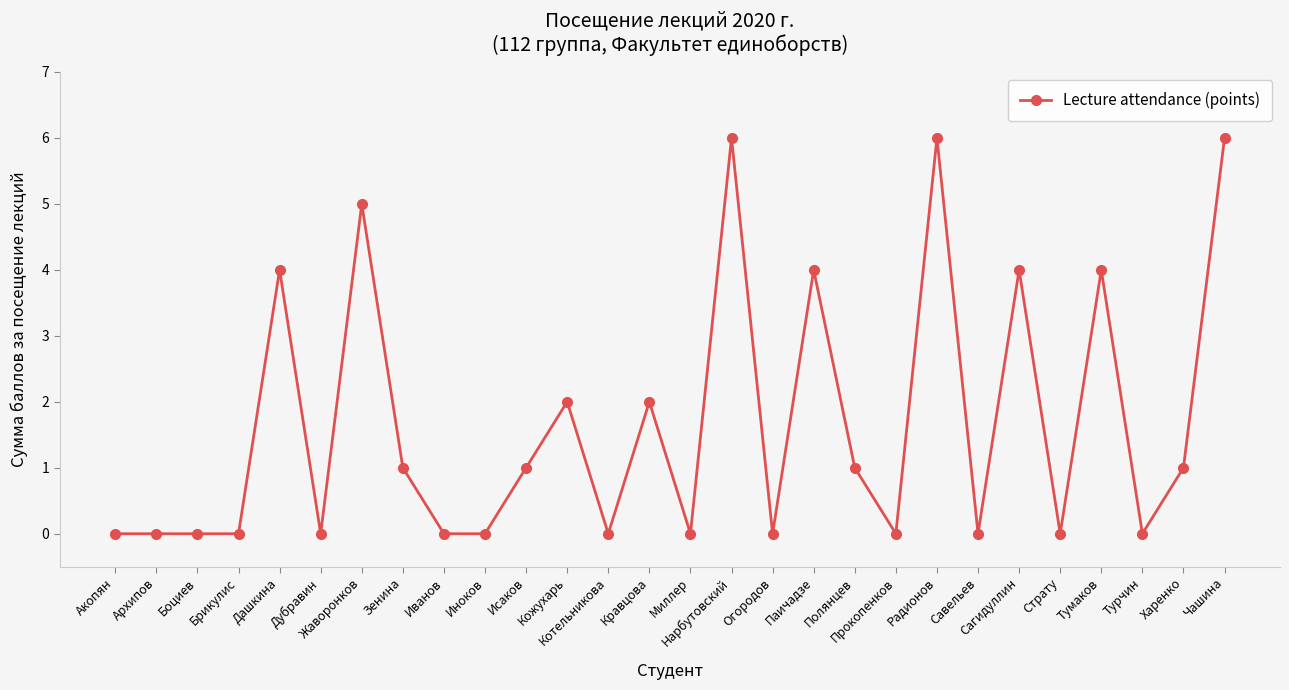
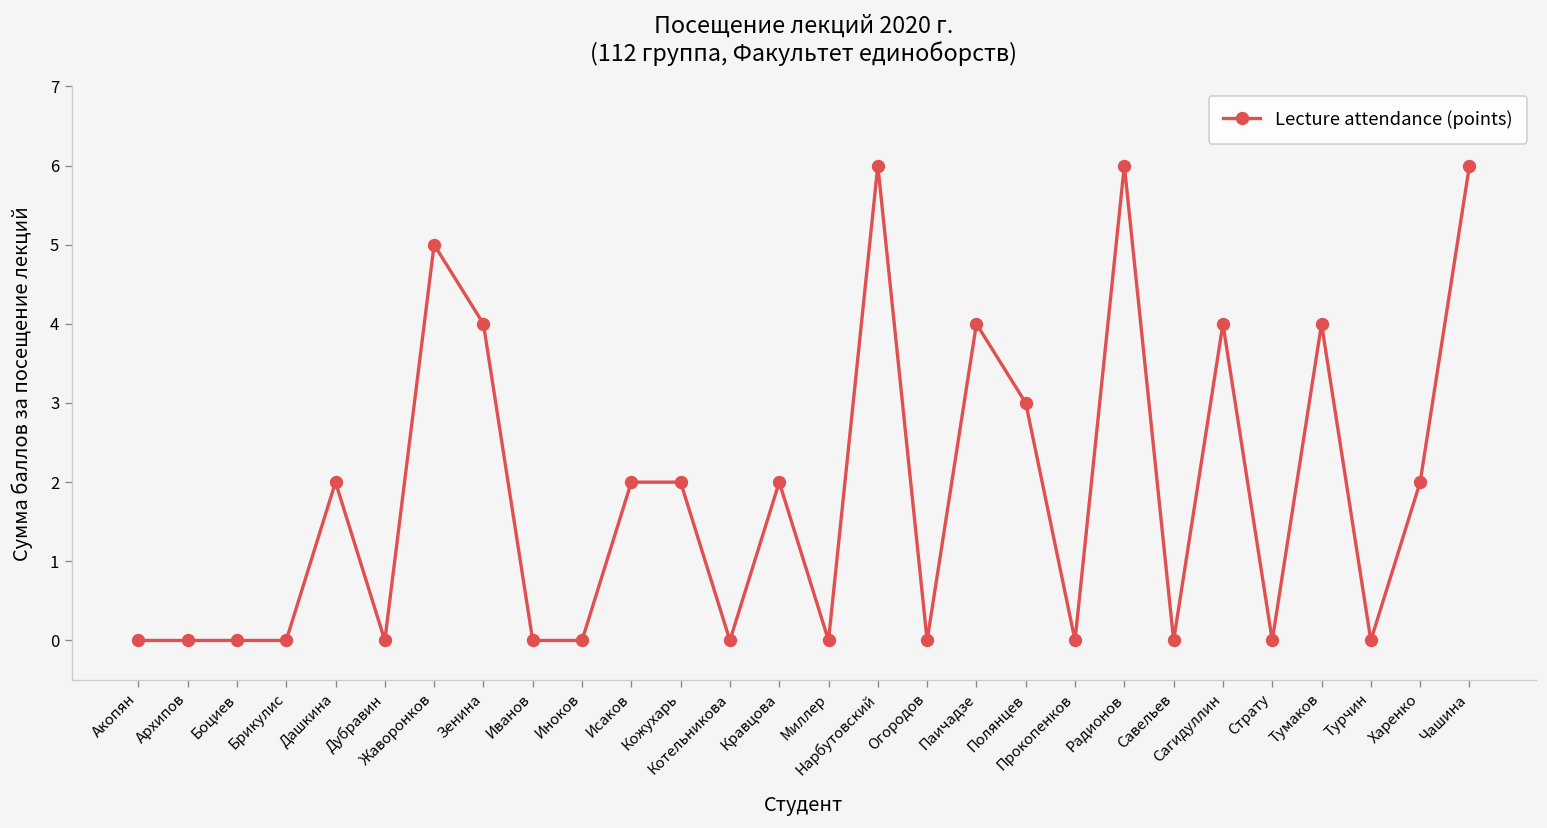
  {
    "Акопян": 0,
    "Архипов": 0,
    "Боциев": 0,
    "Брикулис": 0,
-   "Дашкина": 4,
+   "Дашкина": 2,
    "Дубравин": 0,
    "Жаворонков": 5,
-   "Зенина": 1,
+   "Зенина": 4,
    "Иванов": 0,
    "Иноков": 0,
-   "Исаков": 1,
+   "Исаков": 2,
    "Кожухарь": 2,
    "Котельникова": 0,
    "Кравцова": 2,
    "Миллер": 0,
    "Нарбутовский": 6,
    "Огородов": 0,
    "Паичадзе": 4,
-   "Полянцев": 1,
+   "Полянцев": 3,
    "Прокопенков": 0,
    "Радионов": 6,
    "Савельев": 0,
    "Сагидуллин": 4,
    "Страту": 0,
    "Тумаков": 4,
    "Турчин": 0,
-   "Харенко": 1,
+   "Харенко": 2,
    "Чашина": 6
  }
